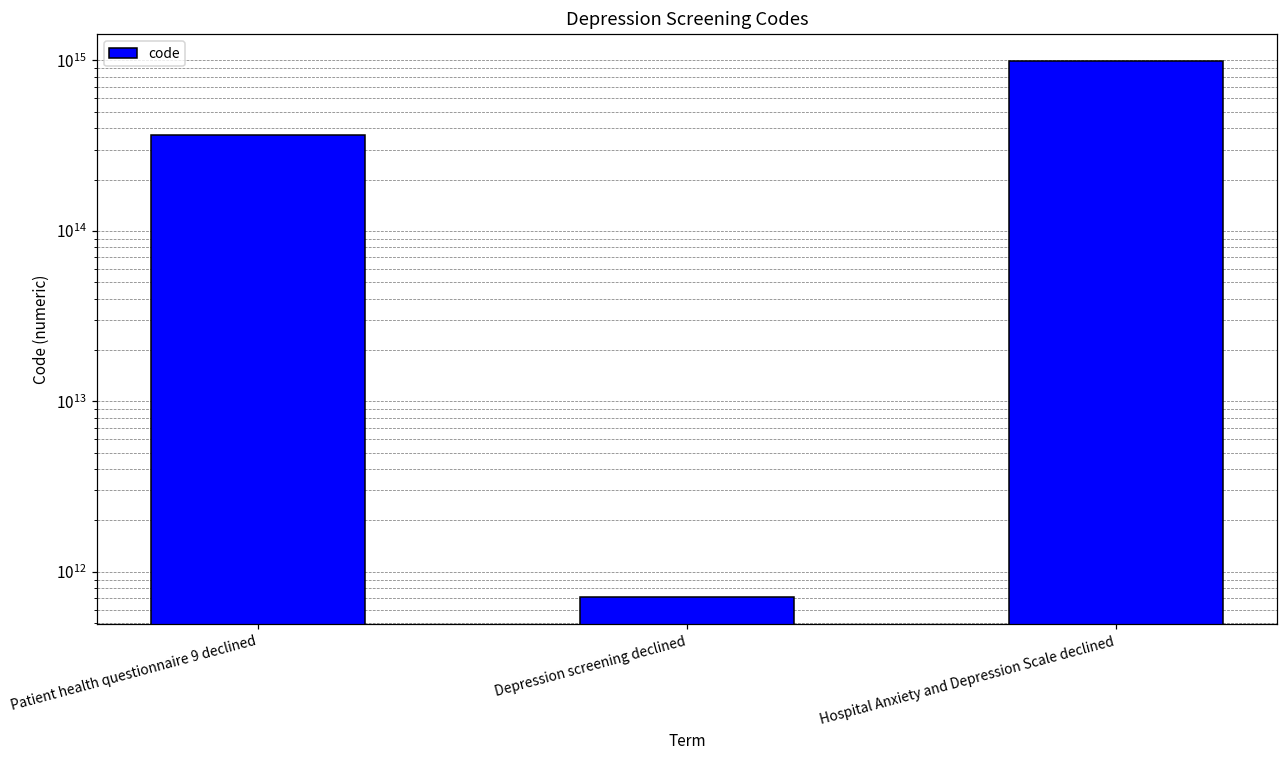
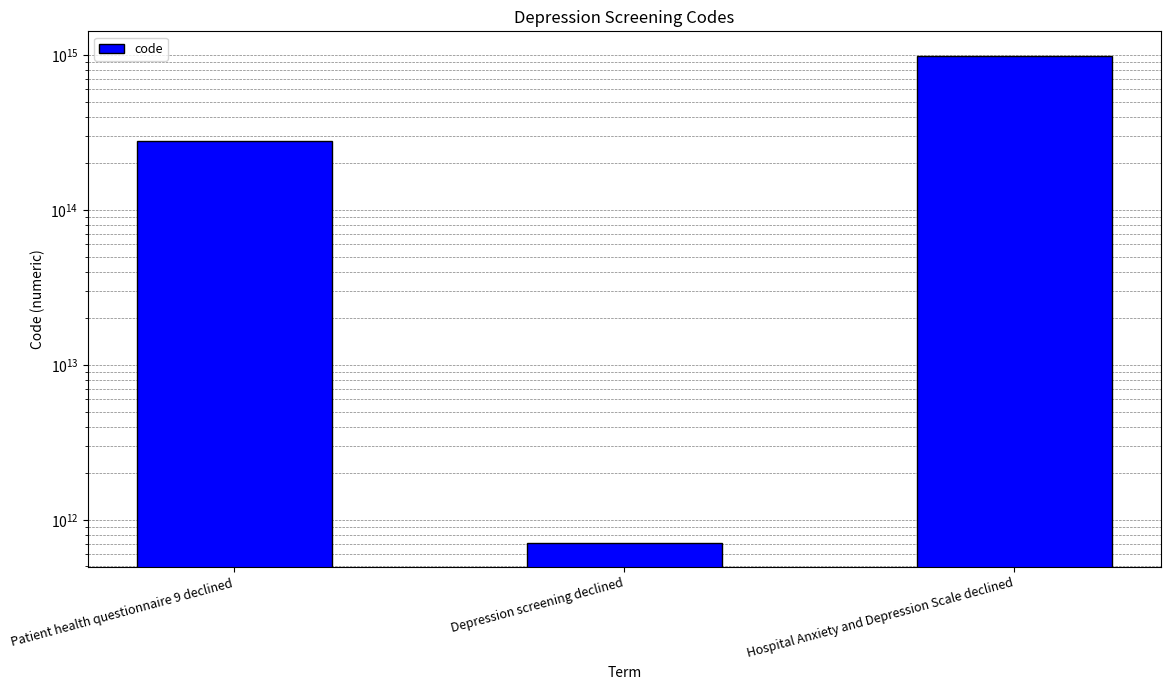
  {
-   "Patient health questionnaire 9 declined": 370000000000000,
+   "Patient health questionnaire 9 declined": 280000000000000,
    "Depression screening declined": 700000000000,
    "Hospital Anxiety and Depression Scale declined": 1000000000000000
  }
